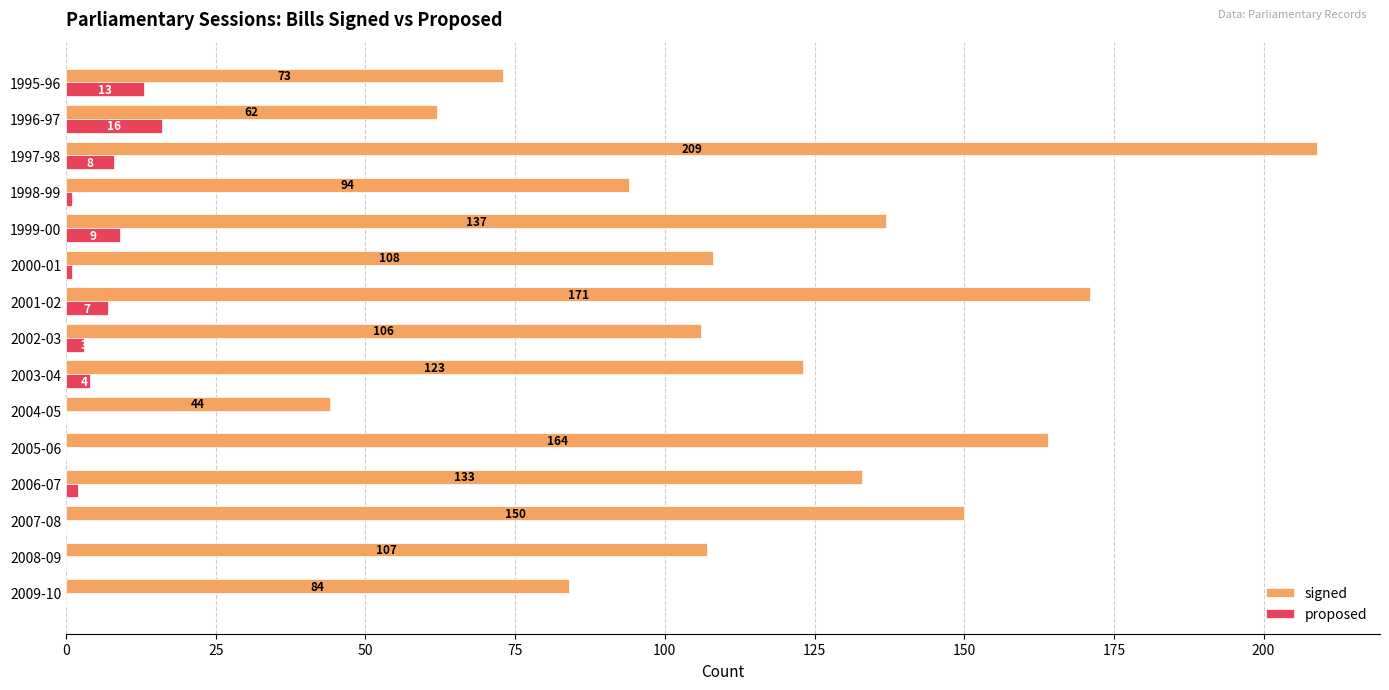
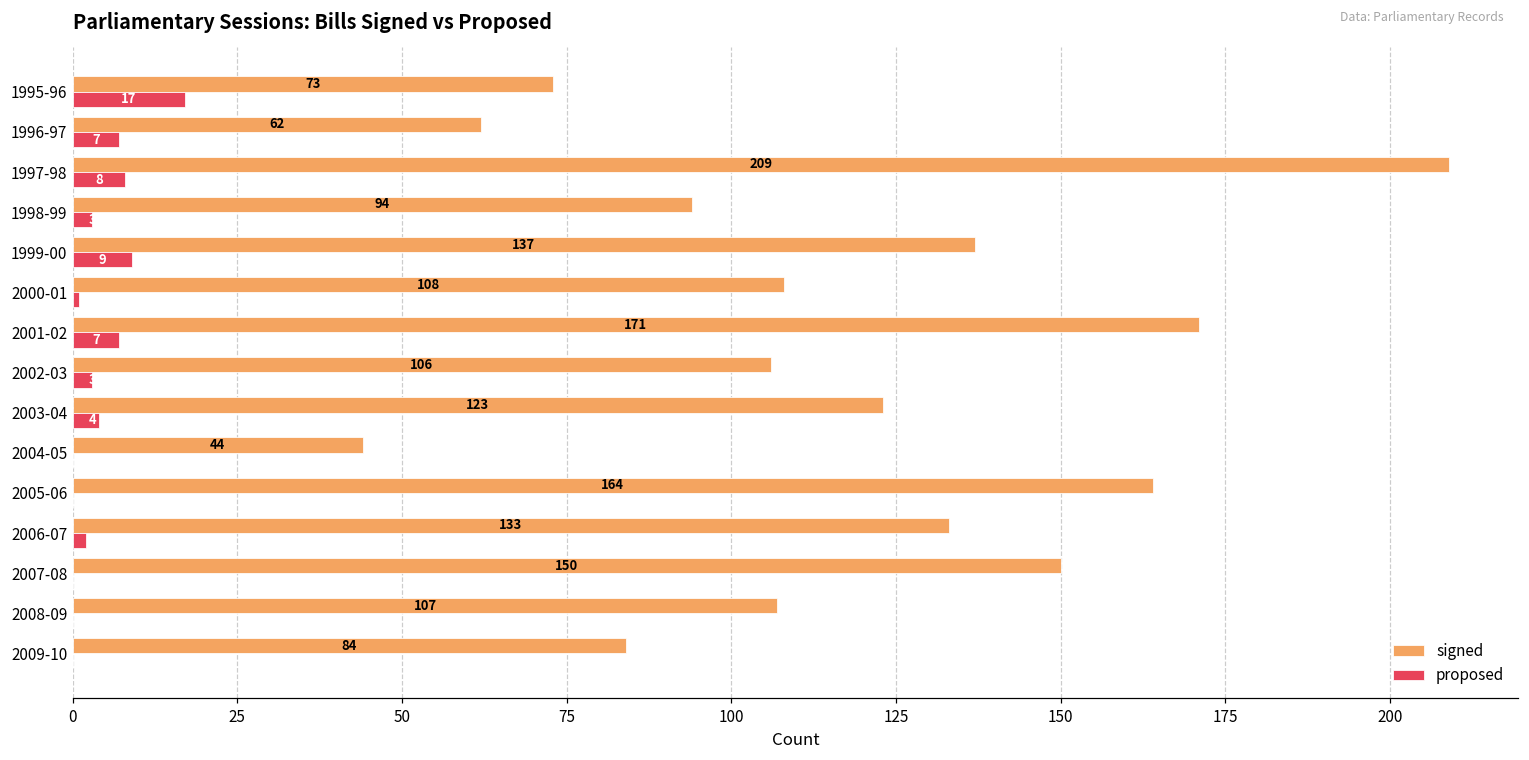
  {
    "signed": {
      "1995-96": 73,
      "1996-97": 62,
      "1997-98": 209,
      "1998-99": 94,
      "1999-00": 137,
      "2000-01": 108,
      "2001-02": 171,
      "2002-03": 106,
      "2003-04": 123,
      "2004-05": 44,
      "2005-06": 164,
      "2006-07": 133,
      "2007-08": 150,
      "2008-09": 107,
      "2009-10": 84
    },
    "proposed": {
-     "1995-96": 13,
-     "1996-97": 16,
+     "1995-96": 17,
+     "1996-97": 7,
      "1997-98": 8,
-     "1998-99": 1,
+     "1998-99": 3,
      "1999-00": 9,
      "2001-02": 7,
      "2003-04": 4
    }
  }
